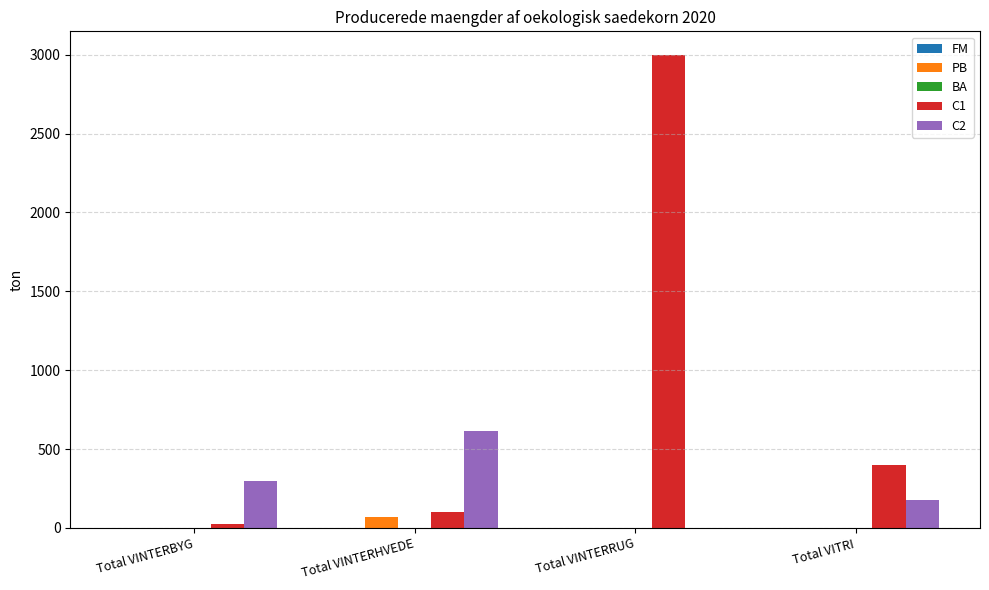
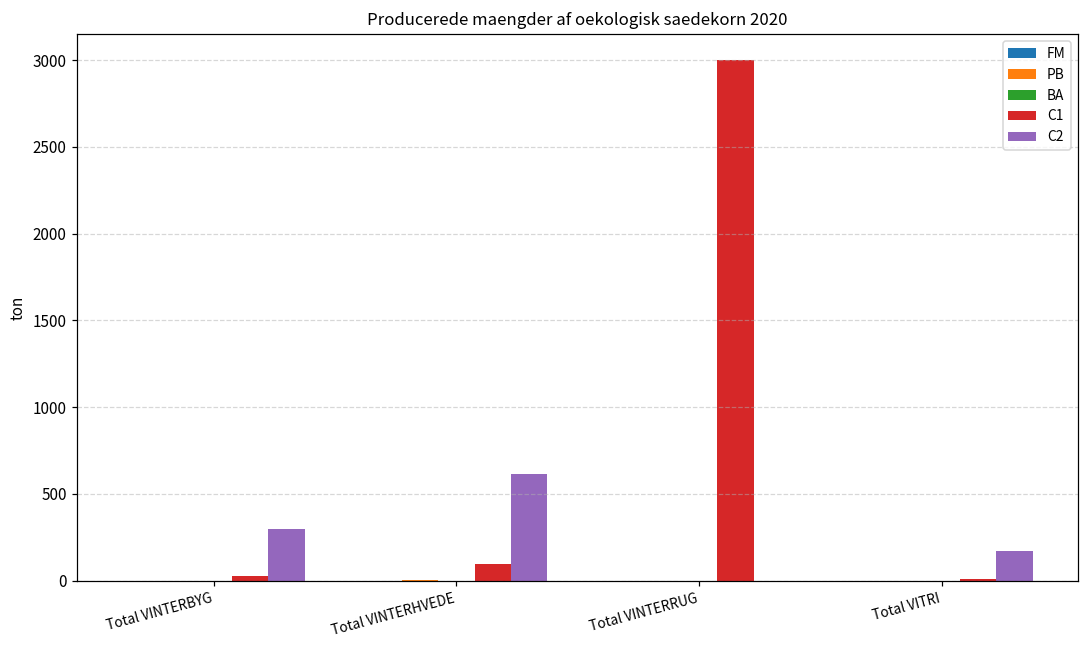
  {
    "FM": {
      "Total VINTERBYG": 0,
      "Total VINTERHVEDE": 0,
      "Total VINTERRUG": 0,
      "Total VITRI": 0
    },
    "PB": {
      "Total VINTERBYG": 0,
-     "Total VINTERHVEDE": 70,
+     "Total VINTERHVEDE": 0,
      "Total VINTERRUG": 0,
      "Total VITRI": 0
    },
    "BA": {
      "Total VINTERBYG": 0,
      "Total VINTERHVEDE": 0,
      "Total VINTERRUG": 0,
      "Total VITRI": 0
    },
    "C1": {
      "Total VINTERBYG": 20,
      "Total VINTERHVEDE": 100,
      "Total VINTERRUG": 3000,
-     "Total VITRI": 400
+     "Total VITRI": 10
    },
    "C2": {
      "Total VINTERBYG": 300,
      "Total VINTERHVEDE": 620,
      "Total VINTERRUG": 0,
      "Total VITRI": 170
    }
  }
